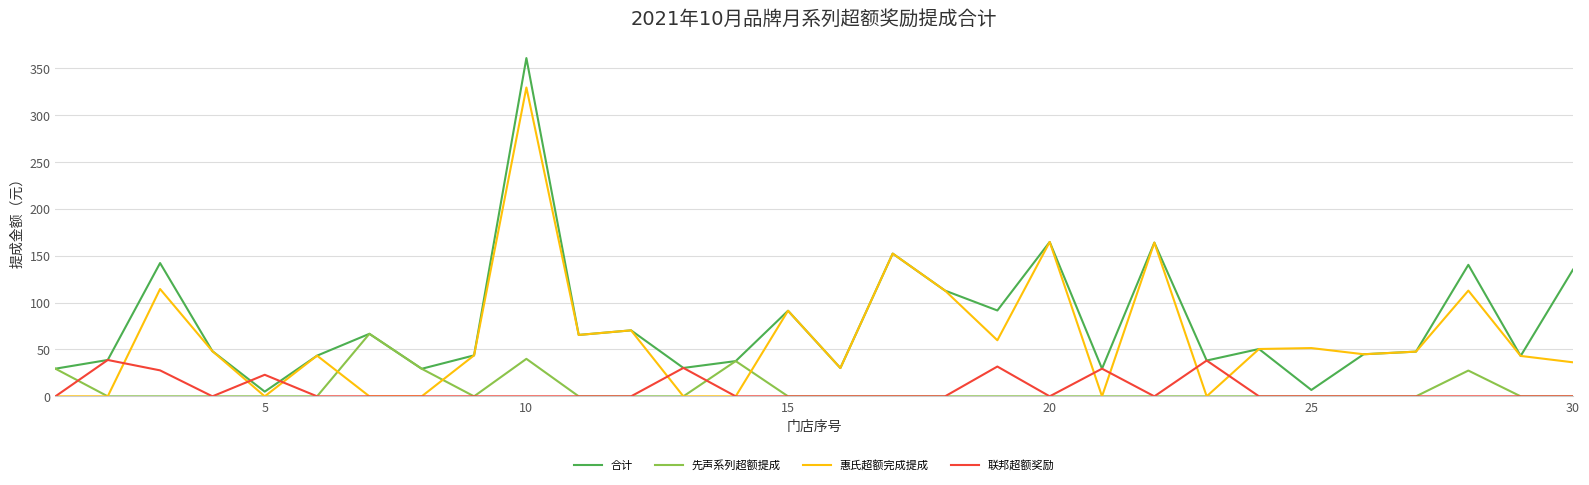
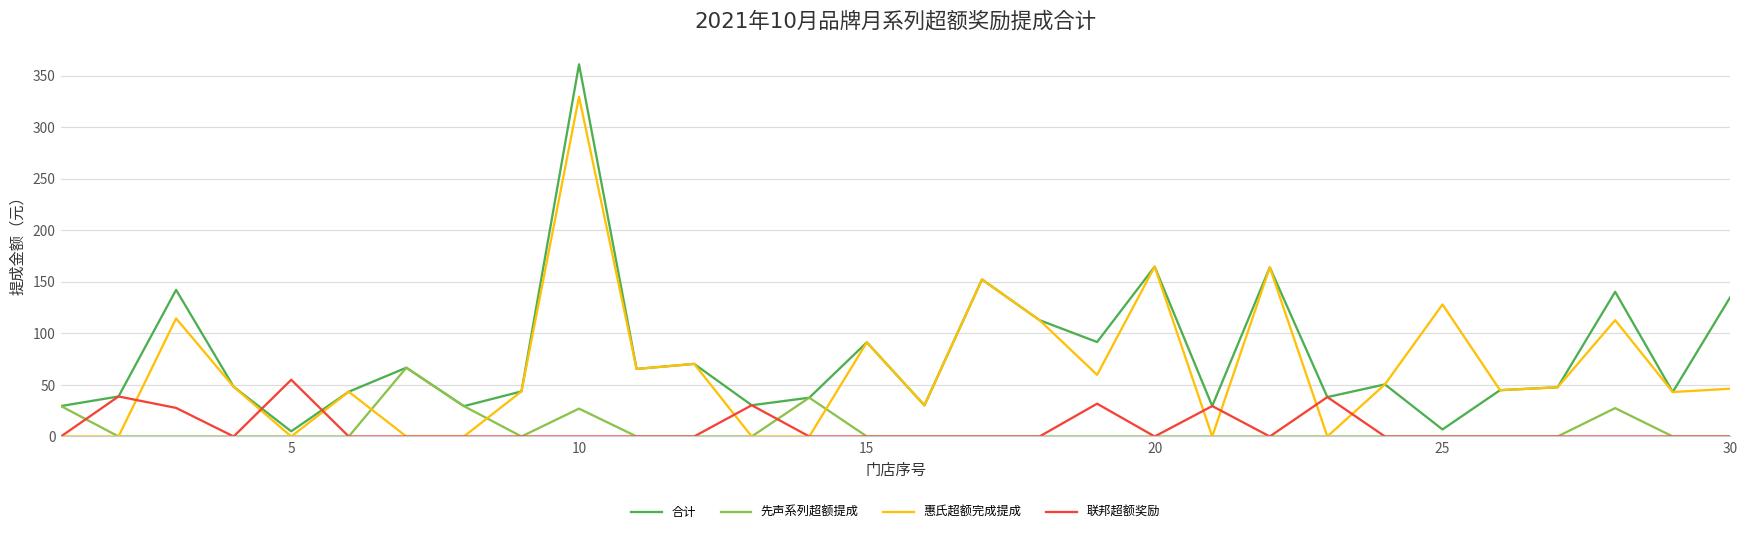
  {
    "合计": {
      "5": 10,
      "10": 360,
      "25": 10,
      "30": 140
    },
    "先声系列超额提成": {
-     "10": 40
+     "10": 30
    },
    "惠氏超额完成提成": {
      "10": 330,
-     "25": 50,
-     "30": 40
+     "25": 130,
+     "30": 50
    },
    "联邦超额奖励": {
-     "5": 20,
+     "5": 60,
      "10": 0
    }
  }
